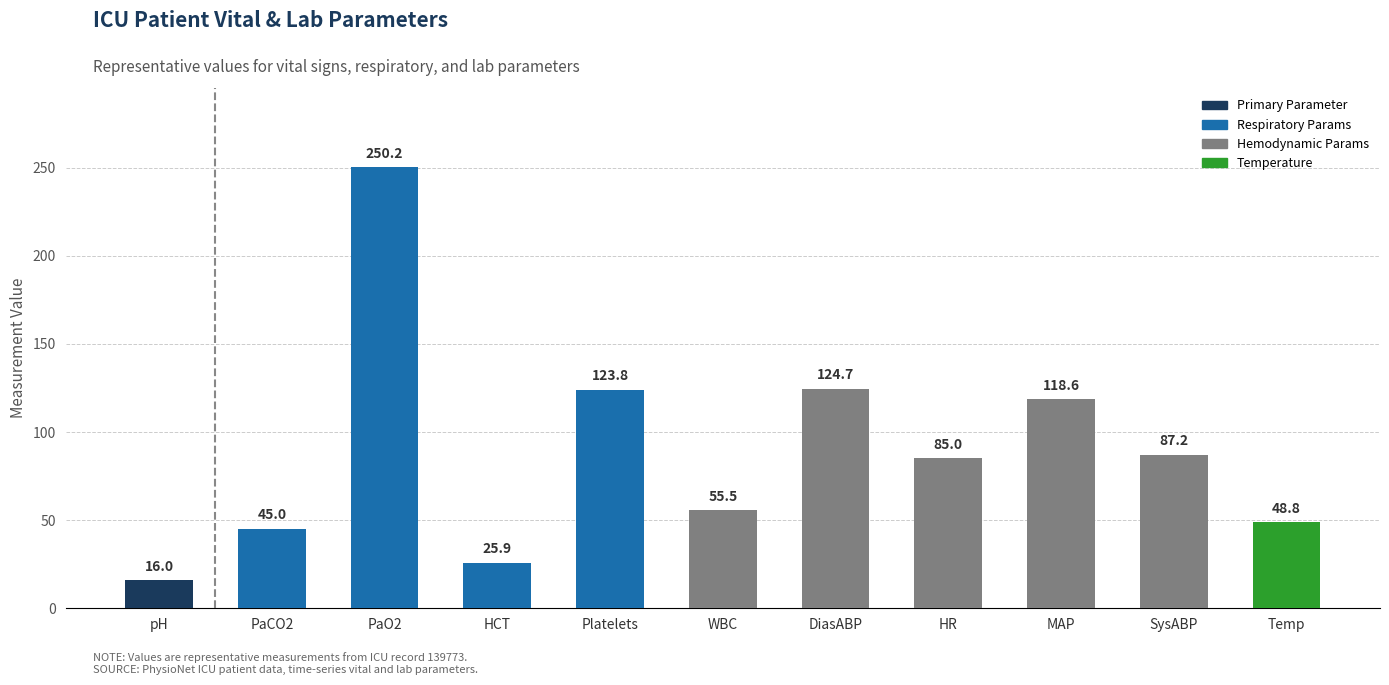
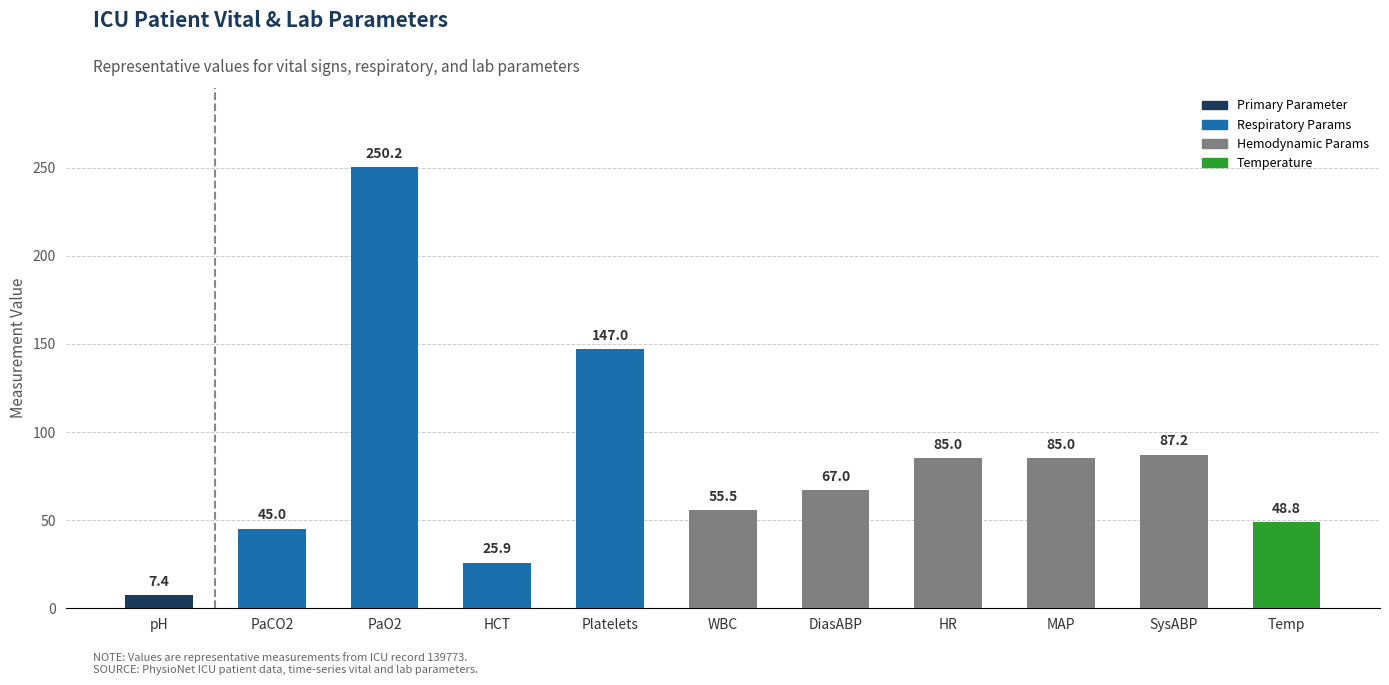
  {
-   "pH": 16.0,
+   "pH": 7.4,
    "PaCO2": 45.0,
    "PaO2": 250.2,
    "HCT": 25.9,
-   "Platelets": 123.8,
+   "Platelets": 147.0,
    "WBC": 55.5,
-   "DiasABP": 124.7,
+   "DiasABP": 67.0,
    "HR": 85.0,
-   "MAP": 118.6,
+   "MAP": 85.0,
    "SysABP": 87.2,
    "Temp": 48.8
  }
